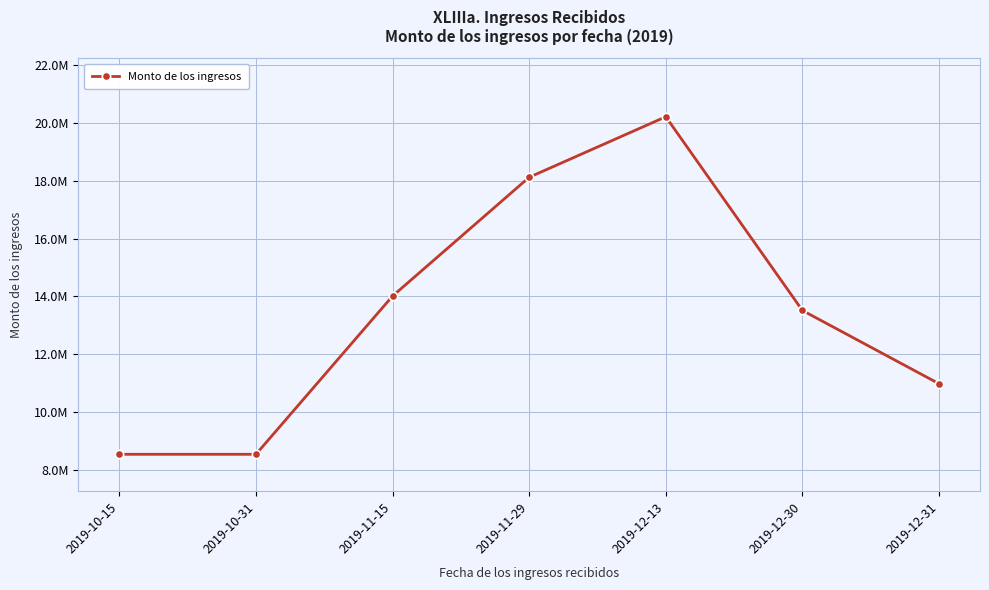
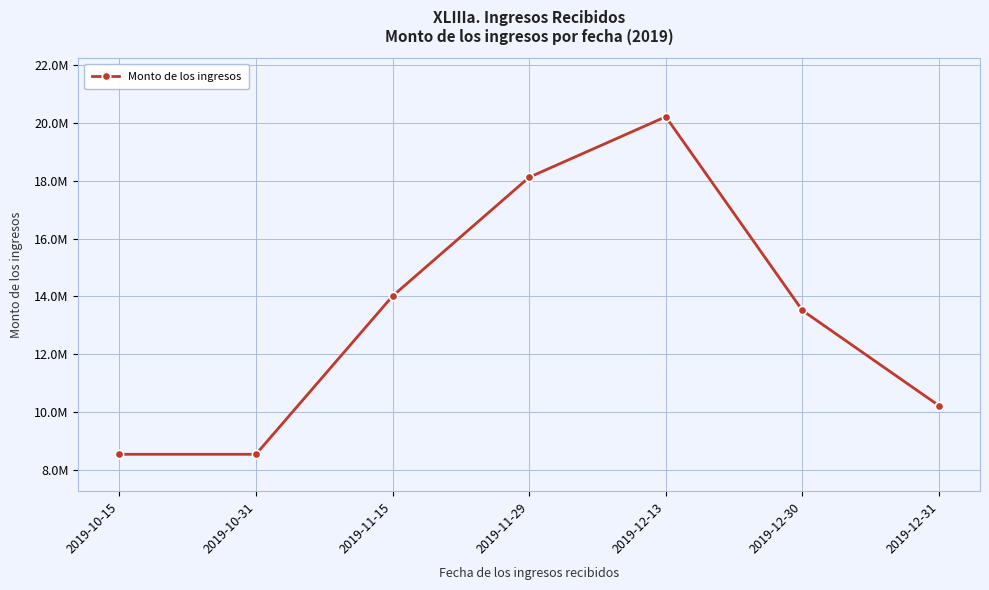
  {
    "2019-10-15": 8500000,
    "2019-10-31": 8500000,
    "2019-11-15": 14000000,
    "2019-11-29": 18100000,
    "2019-12-13": 20200000,
    "2019-12-30": 13500000,
-   "2019-12-31": 11000000
+   "2019-12-31": 10200000
  }
